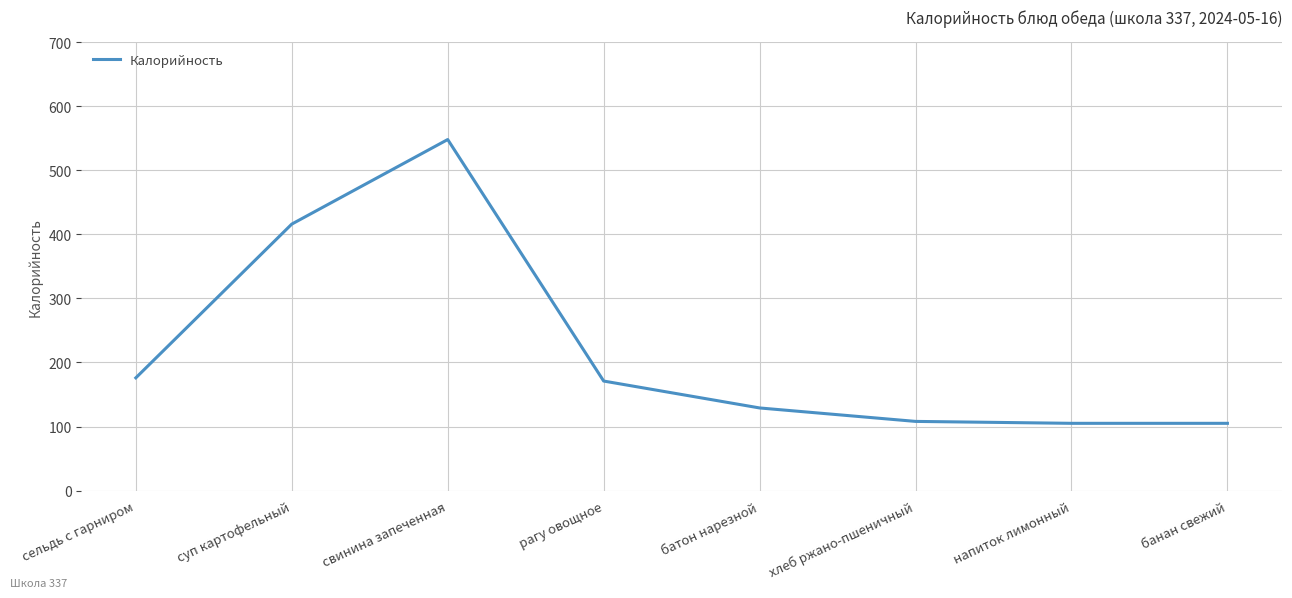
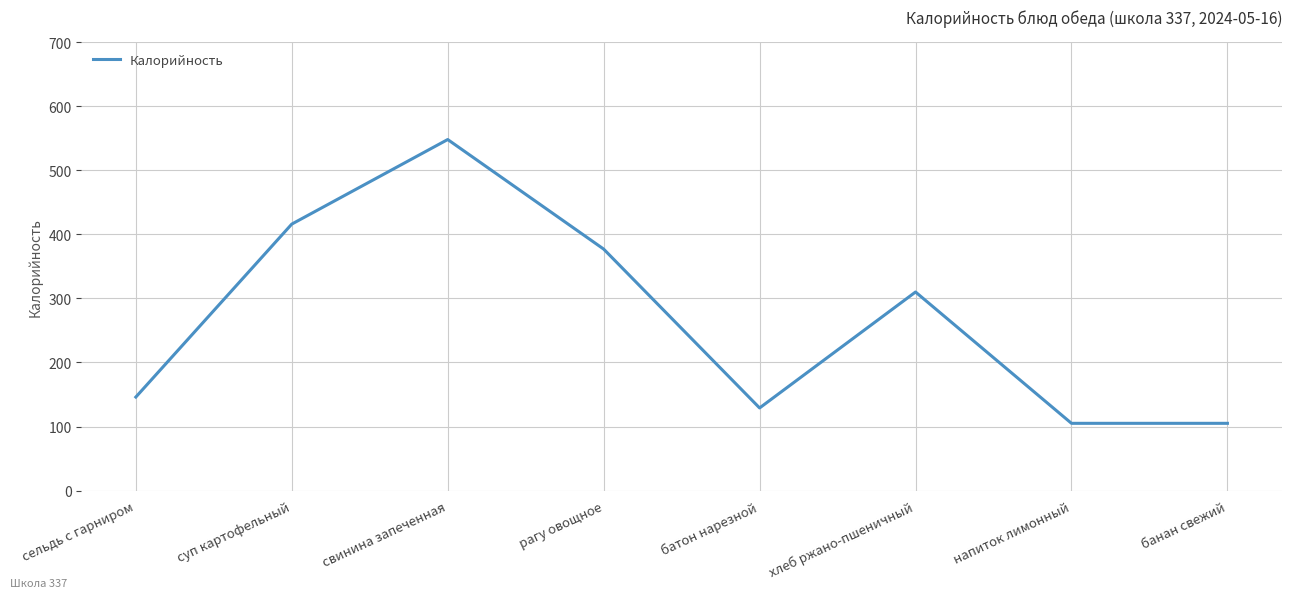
  {
-   "сельдь с гарниром": 180,
+   "сельдь с гарниром": 150,
    "суп картофельный": 420,
    "свинина запеченная": 550,
-   "рагу овощное": 170,
+   "рагу овощное": 380,
    "батон нарезной": 130,
-   "хлеб ржано-пшеничный": 110,
+   "хлеб ржано-пшеничный": 310,
    "напиток лимонный": 110,
    "банан свежий": 110
  }
